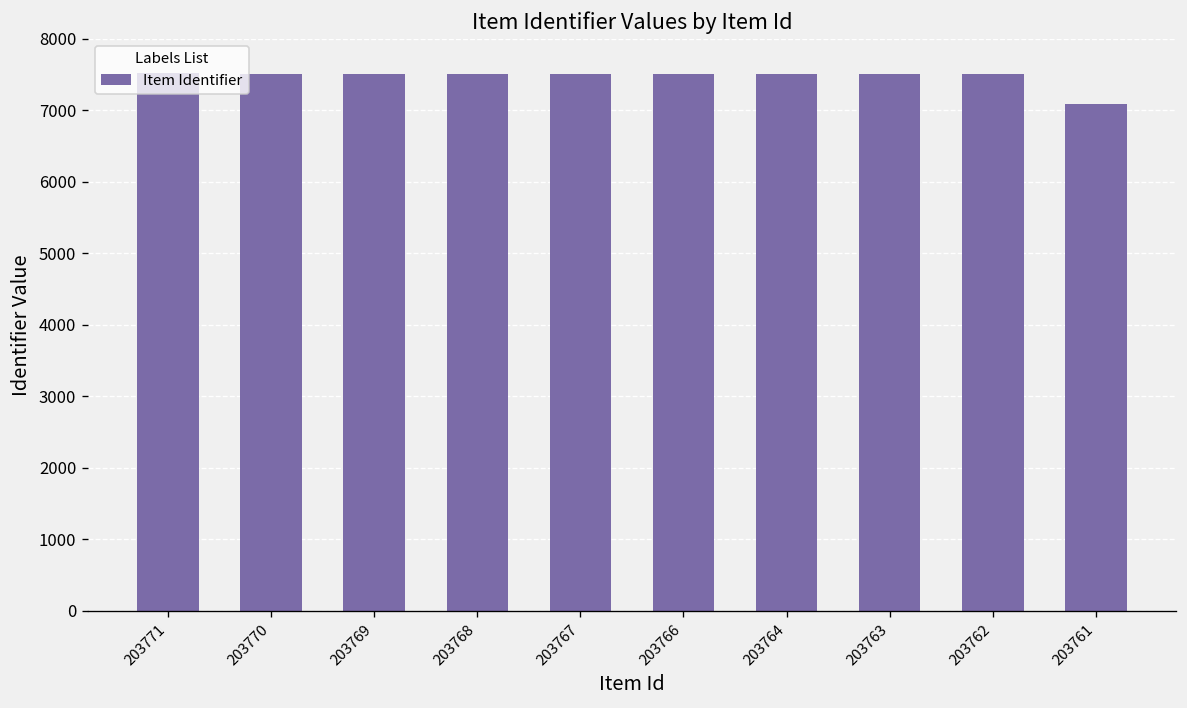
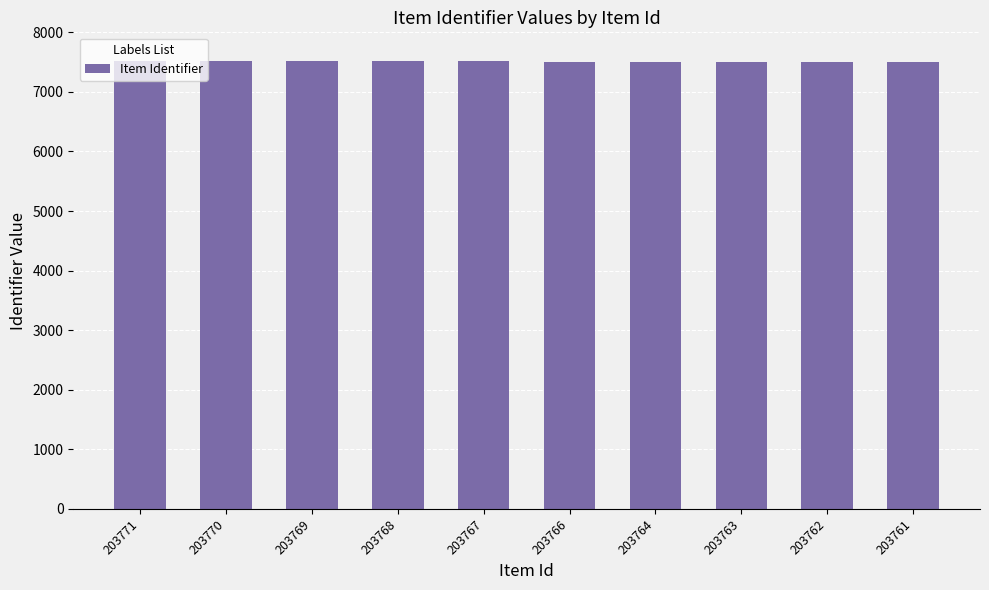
  {
    "203770": 7500,
    "203769": 7500,
    "203768": 7500,
    "203767": 7500,
    "203766": 7500,
    "203764": 7500,
    "203763": 7500,
    "203762": 7500,
-   "203761": 7100
+   "203761": 7500
  }
